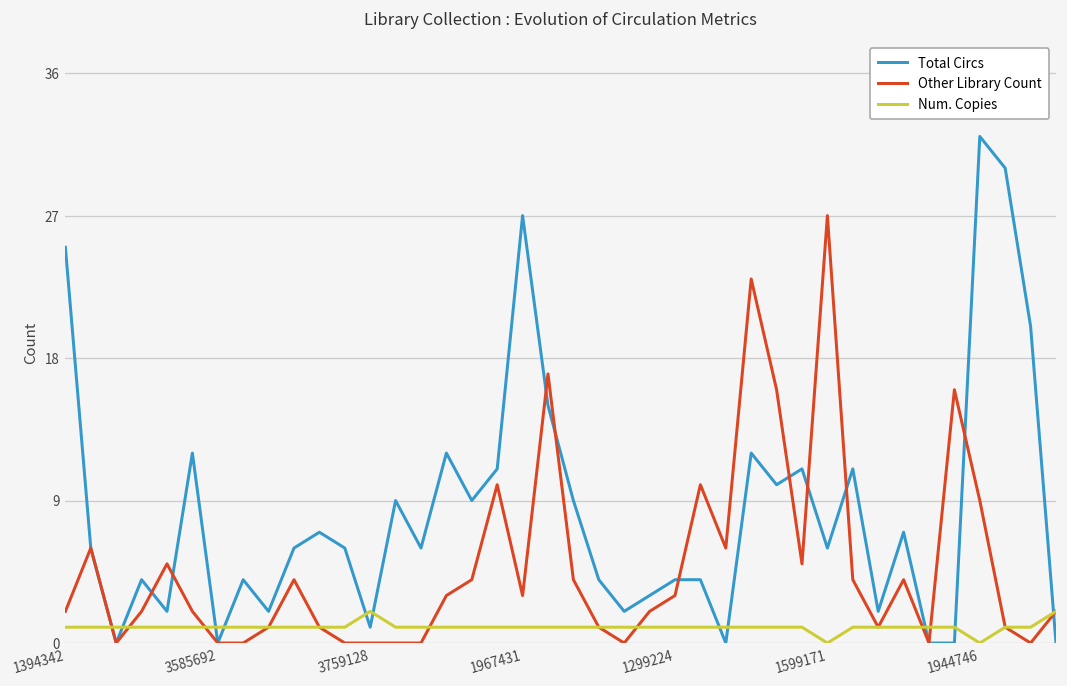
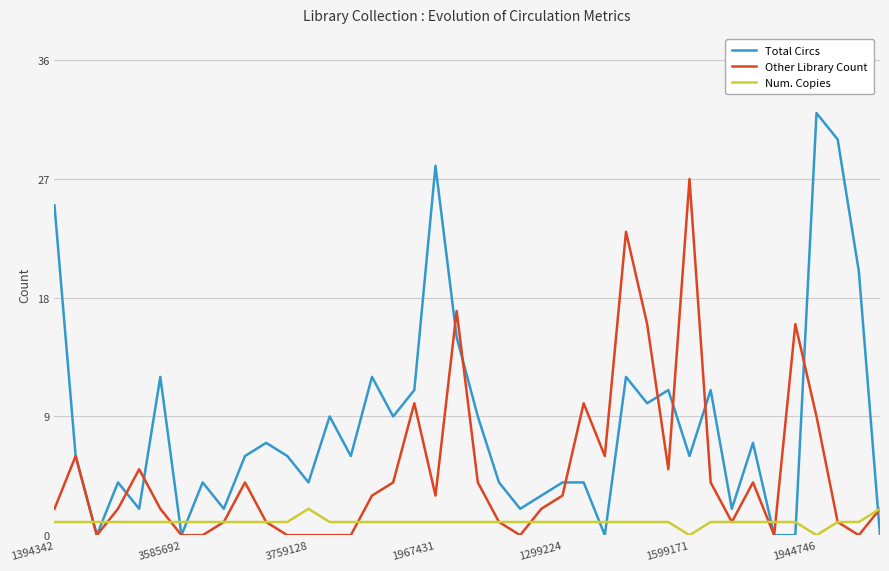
  {
    "Total Circs": {
      "1394342": 25,
-     "3759128": 1,
-     "1967431": 27,
+     "3759128": 4,
+     "1967431": 28,
      "1299224": 4,
      "1599171": 6,
      "1944746": 32
    },
    "Other Library Count": {
      "1394342": 2,
      "3759128": 0,
      "1967431": 3,
      "1299224": 3,
      "1599171": 27,
      "1944746": 9
    },
    "Num. Copies": {
      "1394342": 1,
      "3585692": 1,
      "3759128": 2,
      "1967431": 1,
      "1299224": 1,
      "1599171": 0,
      "1944746": 0
    }
  }
